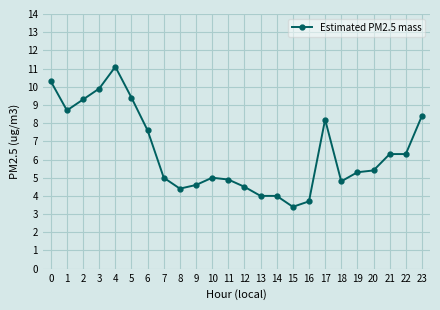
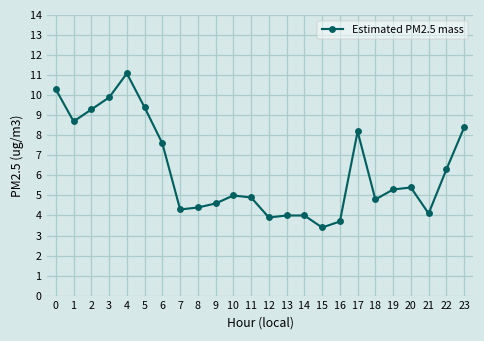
  {
    "0": 10.3,
    "1": 8.7,
    "2": 9.3,
    "3": 9.9,
    "4": 11.1,
    "5": 9.4,
    "6": 7.6,
-   "7": 5.0,
+   "7": 4.3,
    "8": 4.4,
    "9": 4.6,
    "10": 5.0,
    "11": 4.9,
-   "12": 4.5,
+   "12": 3.9,
    "13": 4.0,
    "14": 4.0,
    "15": 3.4,
    "16": 3.7,
    "17": 8.2,
    "18": 4.8,
    "19": 5.3,
    "20": 5.4,
-   "21": 6.3,
+   "21": 4.1,
    "22": 6.3,
    "23": 8.4
  }
